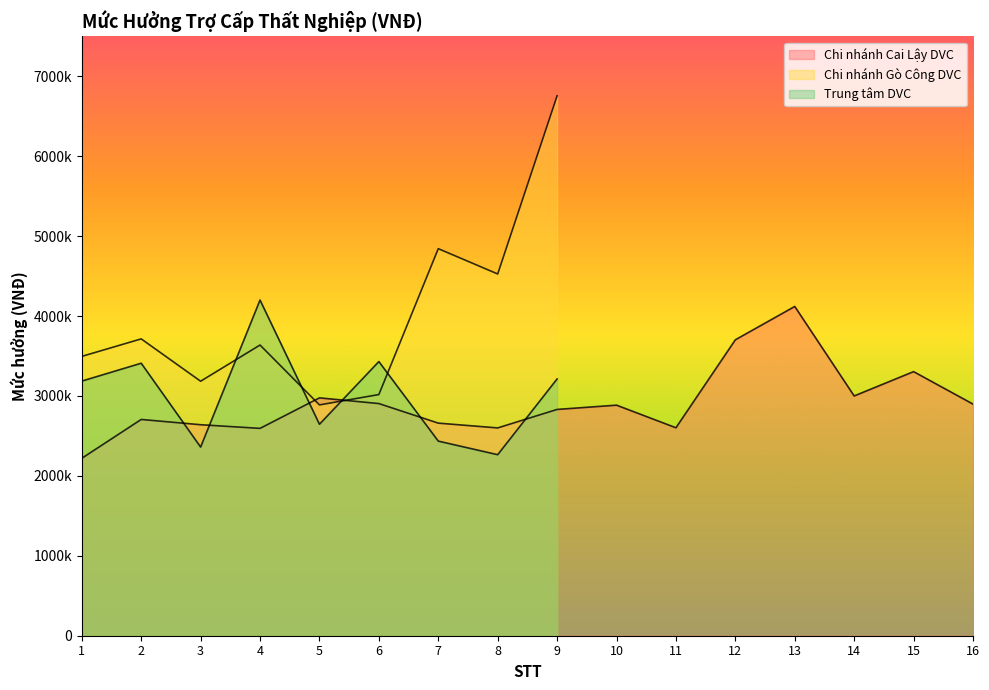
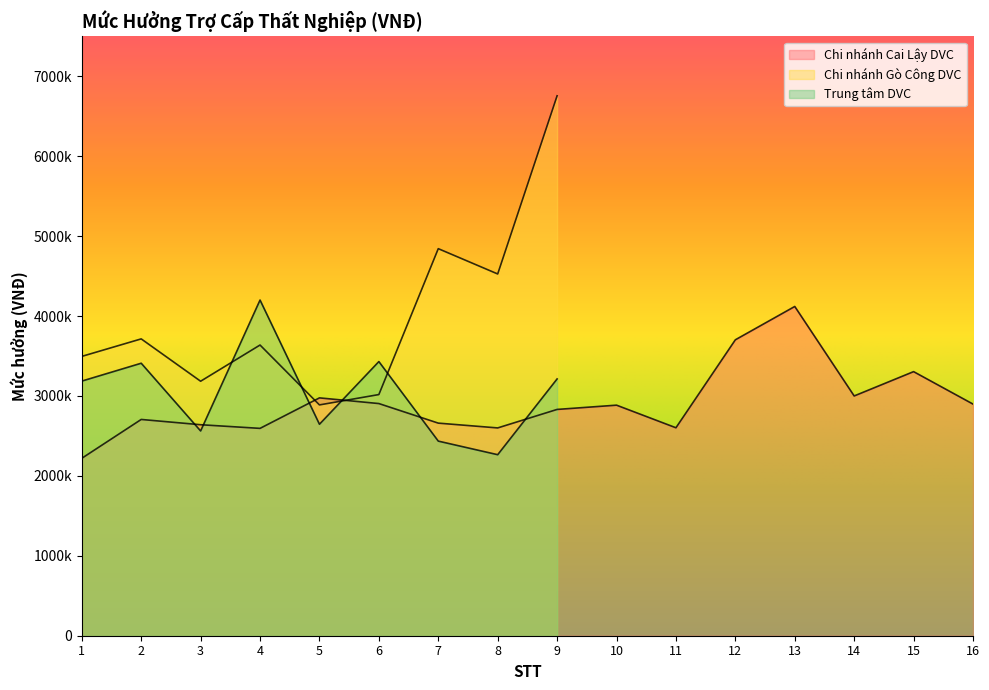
  {
    "Chi nhánh Cai Lậy DVC": {
      "1": 2200000,
      "2": 2700000,
      "3": 2600000,
      "4": 2600000,
      "5": 3000000,
      "6": 2900000,
      "7": 2700000,
      "8": 2600000,
      "9": 2800000,
      "10": 2900000,
      "11": 2600000,
      "12": 3700000,
      "13": 4100000,
      "14": 3000000,
      "15": 3300000,
      "16": 2900000
    },
    "Chi nhánh Gò Công DVC": {
      "1": 3500000,
      "2": 3700000,
      "3": 3200000,
      "4": 3600000,
      "5": 2900000,
      "6": 3000000,
      "7": 4800000,
      "8": 4500000,
      "9": 6800000
    },
    "Trung tâm DVC": {
      "1": 3200000,
      "2": 3400000,
-     "3": 2400000,
+     "3": 2600000,
      "4": 4200000,
      "5": 2600000,
      "6": 3400000,
      "7": 2400000,
      "8": 2300000,
      "9": 3200000
    }
  }
